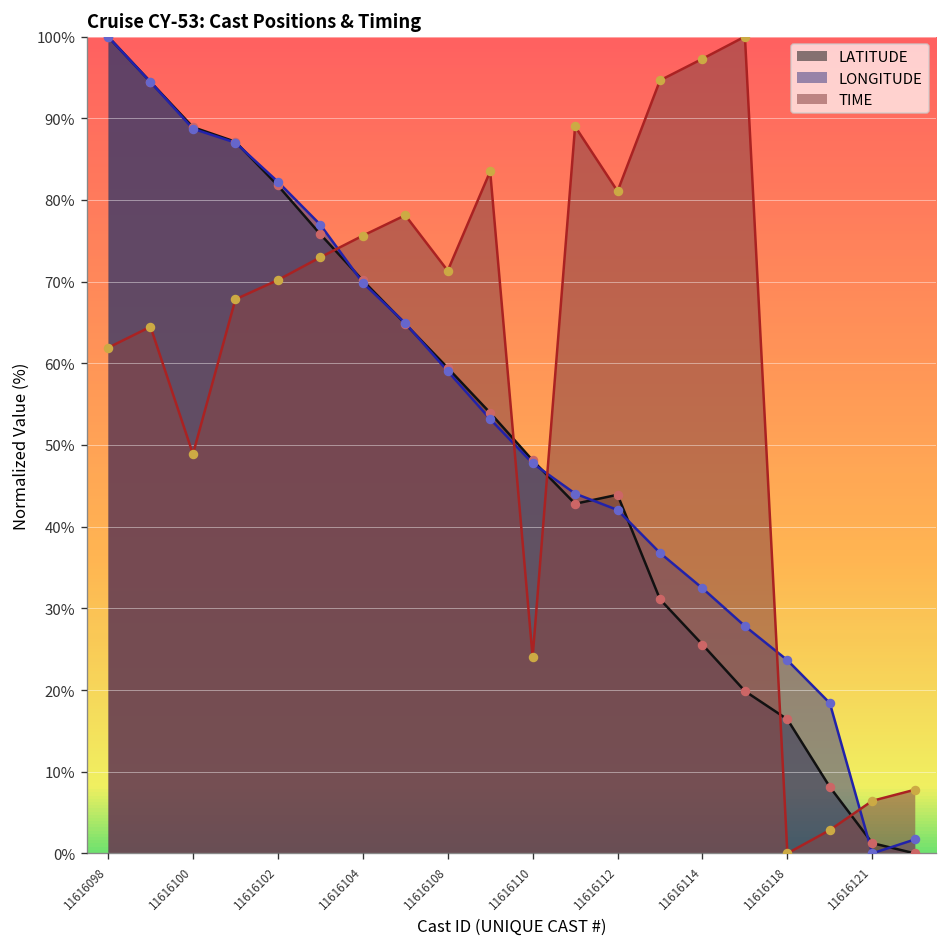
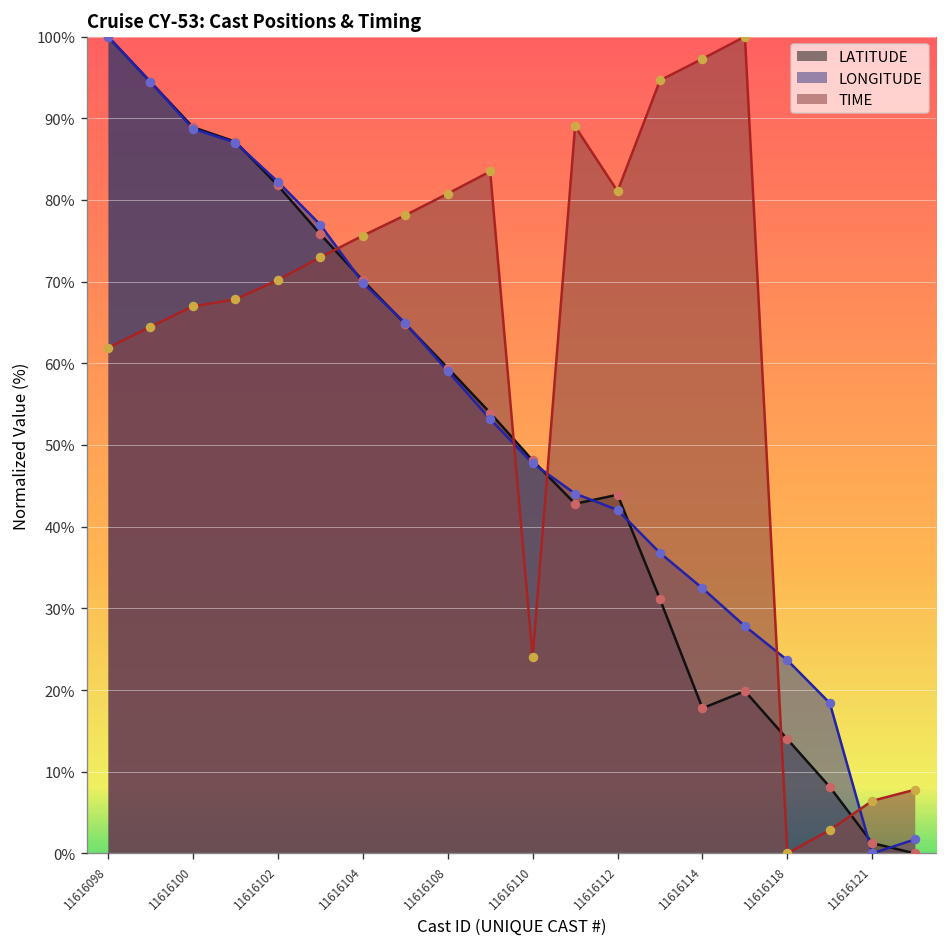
  {
    "LATITUDE": {
      "11616102": "82%",
      "11616108": "59%",
      "11616112": "44%",
-     "11616114": "26%",
-     "11616118": "16%",
+     "11616114": "18%",
+     "11616118": "14%",
      "11616121": "1%"
    },
    "LONGITUDE": {
      "11616102": "82%",
      "11616108": "59%",
      "11616112": "42%",
      "11616114": "32%",
      "11616118": "24%",
      "11616121": "0%"
    },
    "TIME": {
      "11616098": "62%",
-     "11616100": "49%",
+     "11616100": "67%",
      "11616102": "70%",
      "11616104": "76%",
-     "11616108": "71%",
+     "11616108": "81%",
      "11616110": "24%",
      "11616112": "81%",
      "11616114": "97%",
      "11616118": "0%",
      "11616121": "6%"
    }
  }
